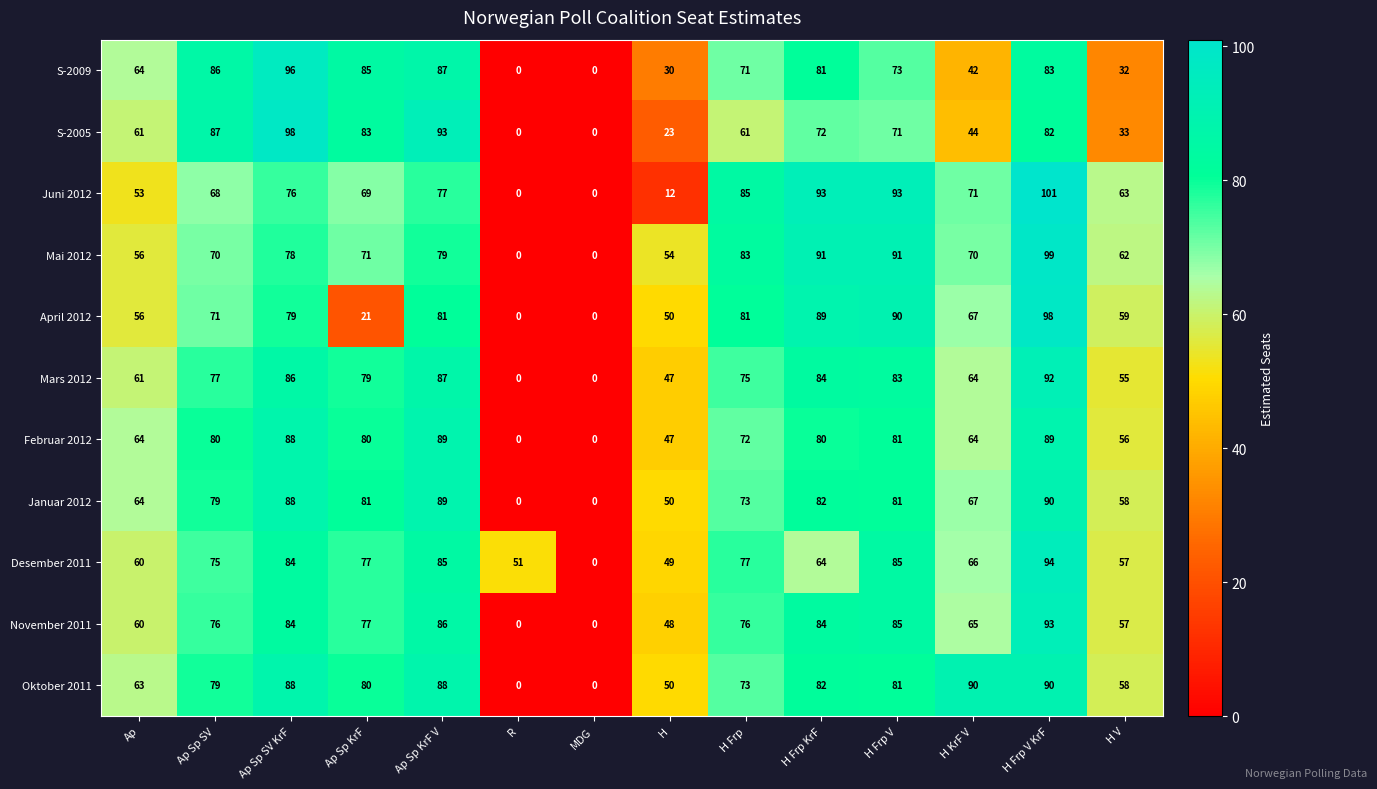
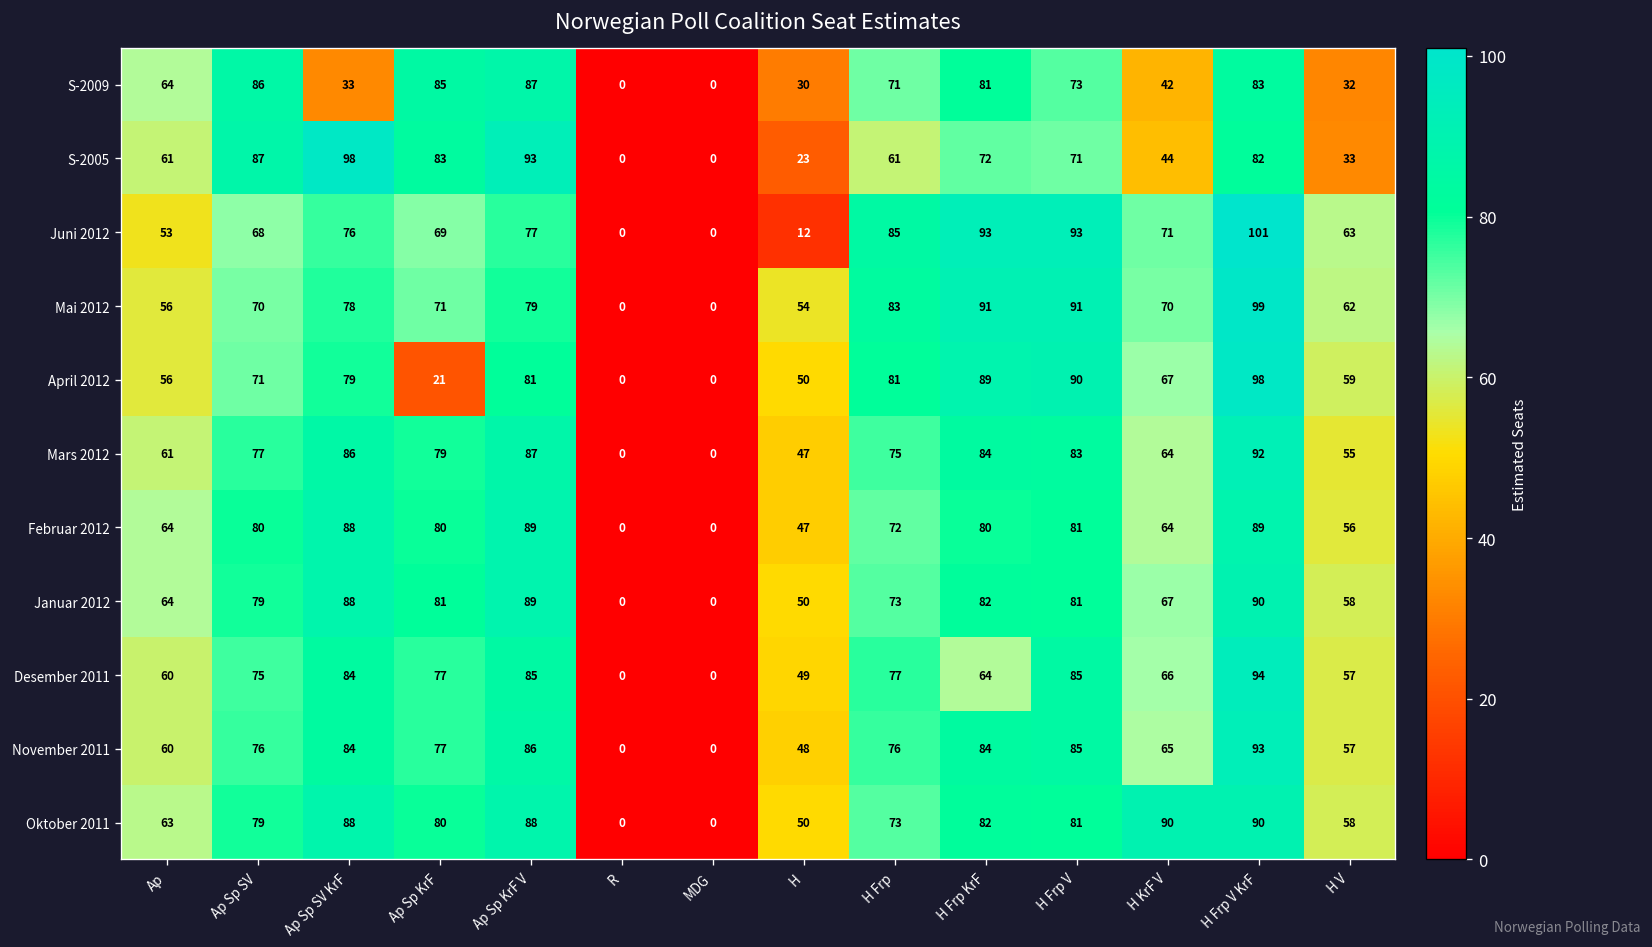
  {
    "S-2009": {
      "Ap": 64,
      "Ap Sp SV": 86,
-     "Ap Sp SV KrF": 96,
+     "Ap Sp SV KrF": 33,
      "Ap Sp KrF": 85,
      "Ap Sp KrF V": 87,
      "R": 0,
      "MDG": 0,
      "H": 30,
      "H Frp": 71,
      "H Frp KrF": 81,
      "H Frp V": 73,
      "H KrF V": 42,
      "H Frp V KrF": 83,
      "H V": 32
    },
    "S-2005": {
      "Ap": 61,
      "Ap Sp SV": 87,
      "Ap Sp SV KrF": 98,
      "Ap Sp KrF": 83,
      "Ap Sp KrF V": 93,
      "R": 0,
      "MDG": 0,
      "H": 23,
      "H Frp": 61,
      "H Frp KrF": 72,
      "H Frp V": 71,
      "H KrF V": 44,
      "H Frp V KrF": 82,
      "H V": 33
    },
    "Juni 2012": {
      "Ap": 53,
      "Ap Sp SV": 68,
      "Ap Sp SV KrF": 76,
      "Ap Sp KrF": 69,
      "Ap Sp KrF V": 77,
      "R": 0,
      "MDG": 0,
      "H": 12,
      "H Frp": 85,
      "H Frp KrF": 93,
      "H Frp V": 93,
      "H KrF V": 71,
      "H Frp V KrF": 101,
      "H V": 63
    },
    "Mai 2012": {
      "Ap": 56,
      "Ap Sp SV": 70,
      "Ap Sp SV KrF": 78,
      "Ap Sp KrF": 71,
      "Ap Sp KrF V": 79,
      "R": 0,
      "MDG": 0,
      "H": 54,
      "H Frp": 83,
      "H Frp KrF": 91,
      "H Frp V": 91,
      "H KrF V": 70,
      "H Frp V KrF": 99,
      "H V": 62
    },
    "April 2012": {
      "Ap": 56,
      "Ap Sp SV": 71,
      "Ap Sp SV KrF": 79,
      "Ap Sp KrF": 21,
      "Ap Sp KrF V": 81,
      "R": 0,
      "MDG": 0,
      "H": 50,
      "H Frp": 81,
      "H Frp KrF": 89,
      "H Frp V": 90,
      "H KrF V": 67,
      "H Frp V KrF": 98,
      "H V": 59
    },
    "Mars 2012": {
      "Ap": 61,
      "Ap Sp SV": 77,
      "Ap Sp SV KrF": 86,
      "Ap Sp KrF": 79,
      "Ap Sp KrF V": 87,
      "R": 0,
      "MDG": 0,
      "H": 47,
      "H Frp": 75,
      "H Frp KrF": 84,
      "H Frp V": 83,
      "H KrF V": 64,
      "H Frp V KrF": 92,
      "H V": 55
    },
    "Februar 2012": {
      "Ap": 64,
      "Ap Sp SV": 80,
      "Ap Sp SV KrF": 88,
      "Ap Sp KrF": 80,
      "Ap Sp KrF V": 89,
      "R": 0,
      "MDG": 0,
      "H": 47,
      "H Frp": 72,
      "H Frp KrF": 80,
      "H Frp V": 81,
      "H KrF V": 64,
      "H Frp V KrF": 89,
      "H V": 56
    },
    "Januar 2012": {
      "Ap": 64,
      "Ap Sp SV": 79,
      "Ap Sp SV KrF": 88,
      "Ap Sp KrF": 81,
      "Ap Sp KrF V": 89,
      "R": 0,
      "MDG": 0,
      "H": 50,
      "H Frp": 73,
      "H Frp KrF": 82,
      "H Frp V": 81,
      "H KrF V": 67,
      "H Frp V KrF": 90,
      "H V": 58
    },
    "Desember 2011": {
      "Ap": 60,
      "Ap Sp SV": 75,
      "Ap Sp SV KrF": 84,
      "Ap Sp KrF": 77,
      "Ap Sp KrF V": 85,
-     "R": 51,
+     "R": 0,
      "MDG": 0,
      "H": 49,
      "H Frp": 77,
      "H Frp KrF": 64,
      "H Frp V": 85,
      "H KrF V": 66,
      "H Frp V KrF": 94,
      "H V": 57
    },
    "November 2011": {
      "Ap": 60,
      "Ap Sp SV": 76,
      "Ap Sp SV KrF": 84,
      "Ap Sp KrF": 77,
      "Ap Sp KrF V": 86,
      "R": 0,
      "MDG": 0,
      "H": 48,
      "H Frp": 76,
      "H Frp KrF": 84,
      "H Frp V": 85,
      "H KrF V": 65,
      "H Frp V KrF": 93,
      "H V": 57
    },
    "Oktober 2011": {
      "Ap": 63,
      "Ap Sp SV": 79,
      "Ap Sp SV KrF": 88,
      "Ap Sp KrF": 80,
      "Ap Sp KrF V": 88,
      "R": 0,
      "MDG": 0,
      "H": 50,
      "H Frp": 73,
      "H Frp KrF": 82,
      "H Frp V": 81,
      "H KrF V": 90,
      "H Frp V KrF": 90,
      "H V": 58
    }
  }
